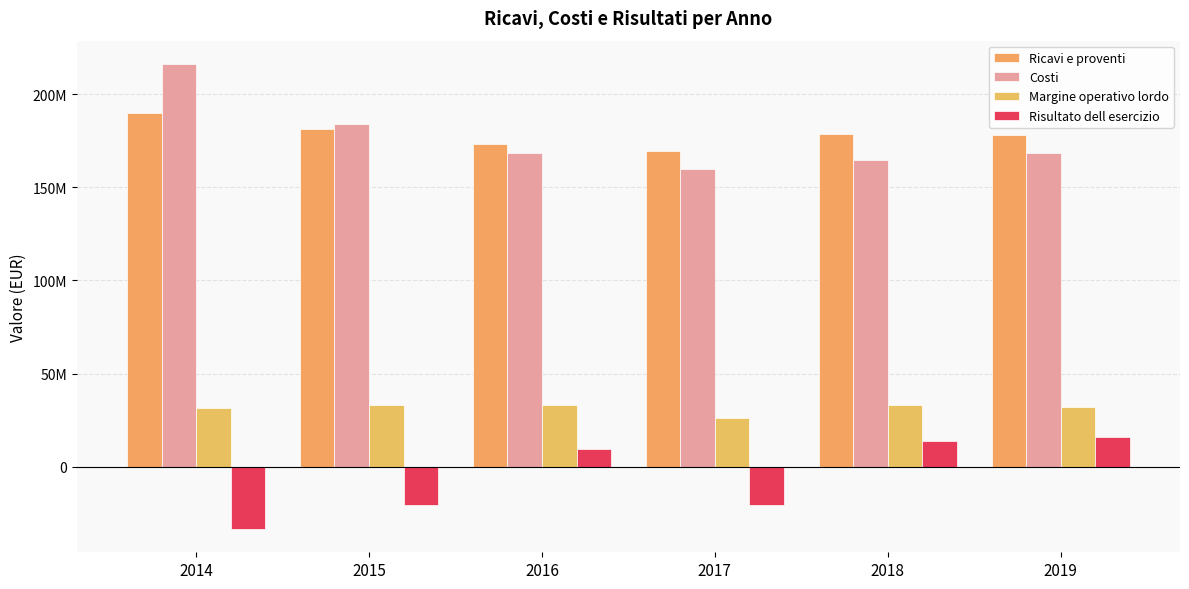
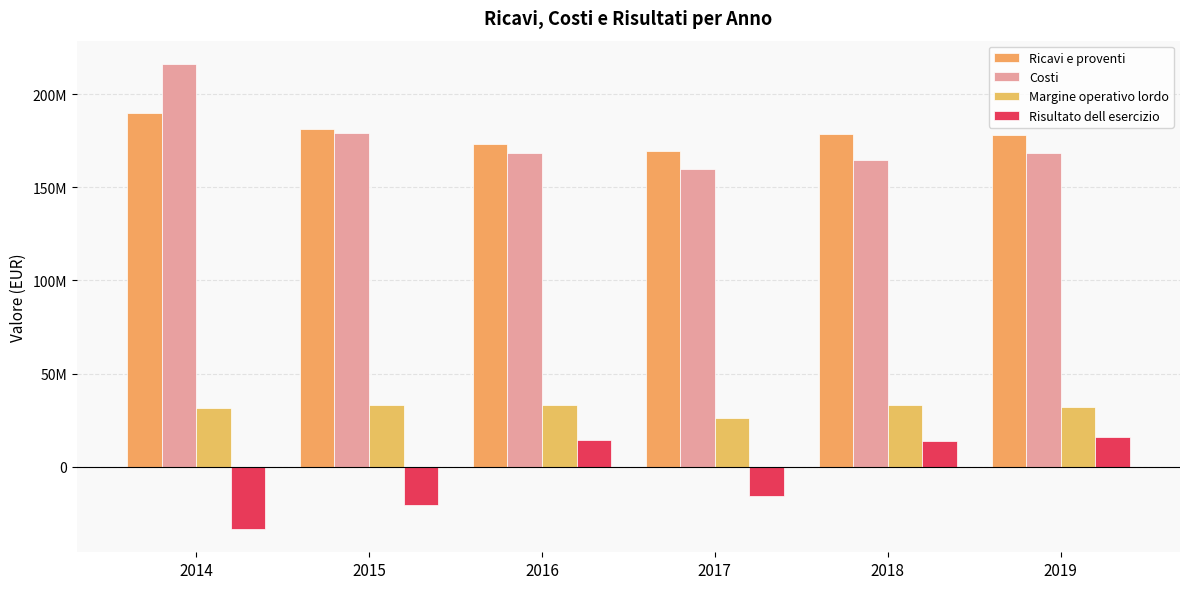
  {
    "Costi": {
      "2014": 216000000,
-     "2015": 184000000,
+     "2015": 179000000,
      "2016": 168000000,
      "2017": 160000000,
      "2018": 165000000,
      "2019": 169000000
    },
    "Risultato dell esercizio": {
      "2014": -33000000,
      "2015": -21000000,
-     "2016": 10000000,
-     "2017": -21000000,
+     "2016": 14000000,
+     "2017": -16000000,
      "2018": 14000000,
      "2019": 16000000
    }
  }
